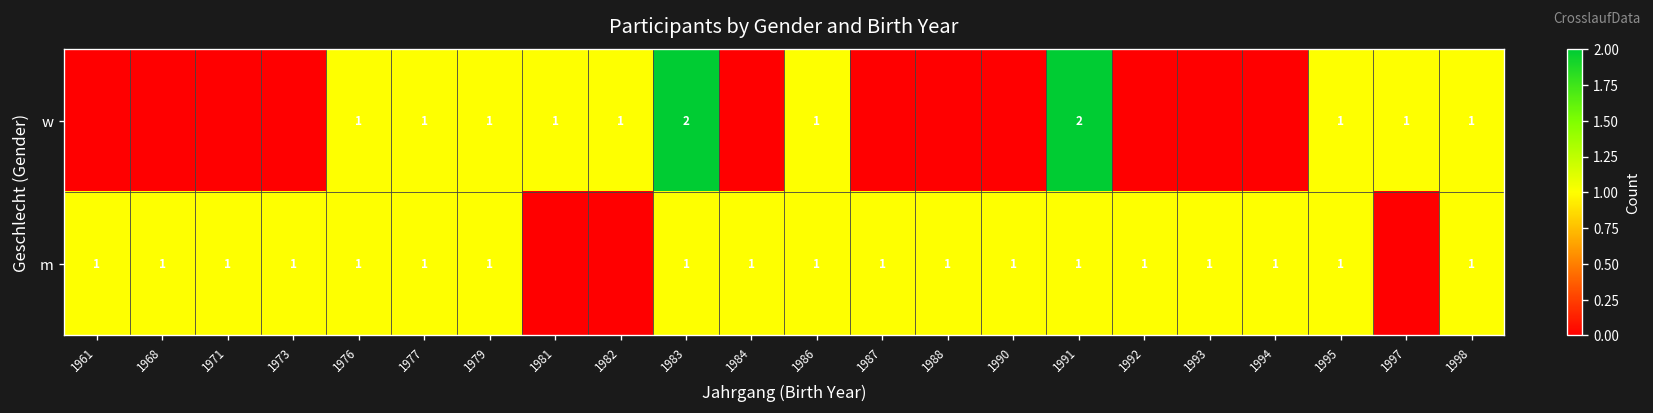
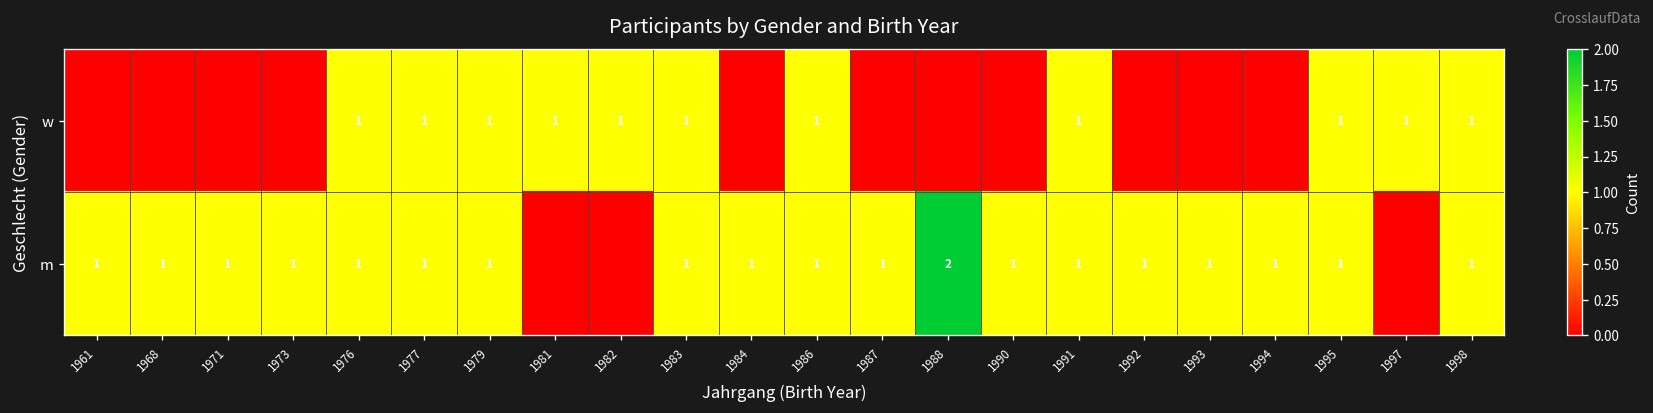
  {
    "w": {
      "1976": 1,
      "1977": 1,
      "1979": 1,
      "1981": 1,
      "1982": 1,
-     "1983": 2,
+     "1983": 1,
      "1986": 1,
-     "1991": 2,
+     "1991": 1,
      "1995": 1,
      "1997": 1,
      "1998": 1
    },
    "m": {
      "1961": 1,
      "1968": 1,
      "1971": 1,
      "1973": 1,
      "1976": 1,
      "1977": 1,
      "1979": 1,
      "1983": 1,
      "1984": 1,
      "1986": 1,
      "1987": 1,
-     "1988": 1,
+     "1988": 2,
      "1990": 1,
      "1991": 1,
      "1992": 1,
      "1993": 1,
      "1994": 1,
      "1995": 1,
      "1998": 1
    }
  }
